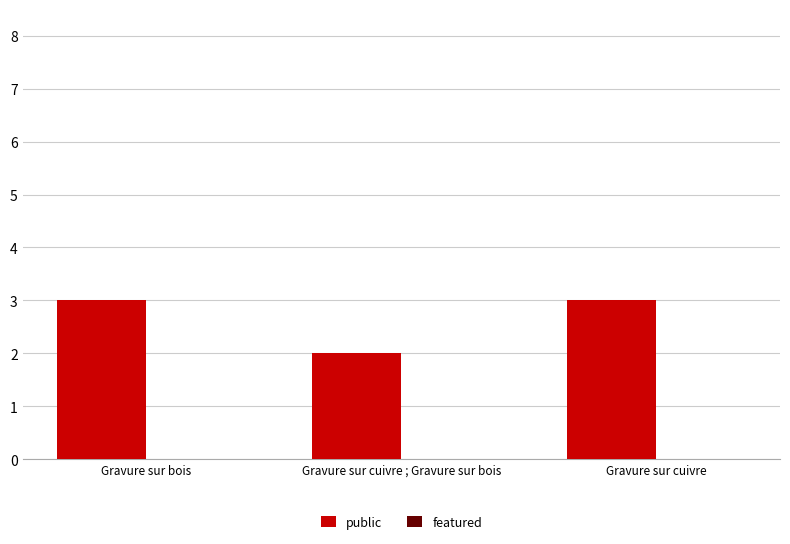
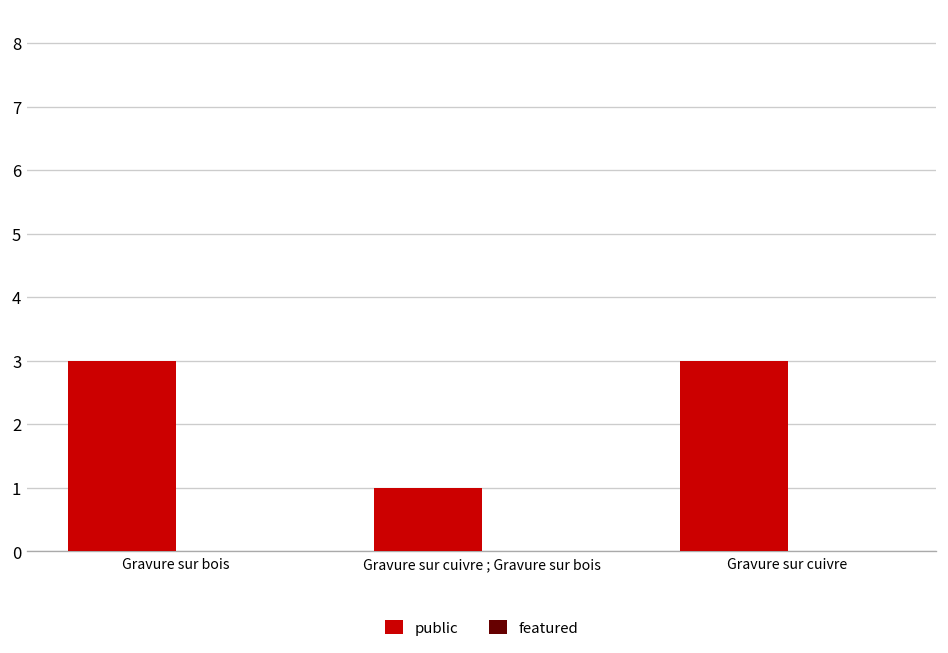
  {
    "public": {
      "Gravure sur bois": 3,
-     "Gravure sur cuivre ; Gravure sur bois": 2,
+     "Gravure sur cuivre ; Gravure sur bois": 1,
      "Gravure sur cuivre": 3
    },
    "featured": {
      "Gravure sur bois": 0,
      "Gravure sur cuivre ; Gravure sur bois": 0,
      "Gravure sur cuivre": 0
    }
  }
